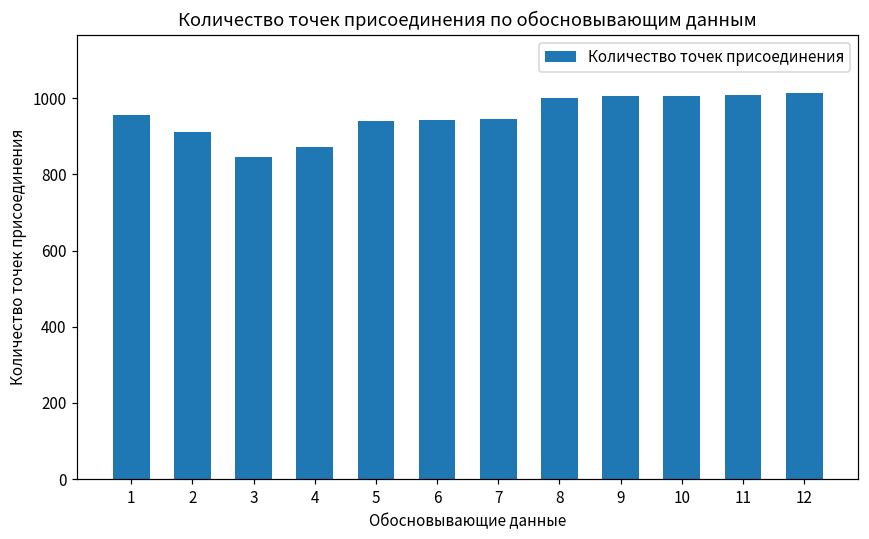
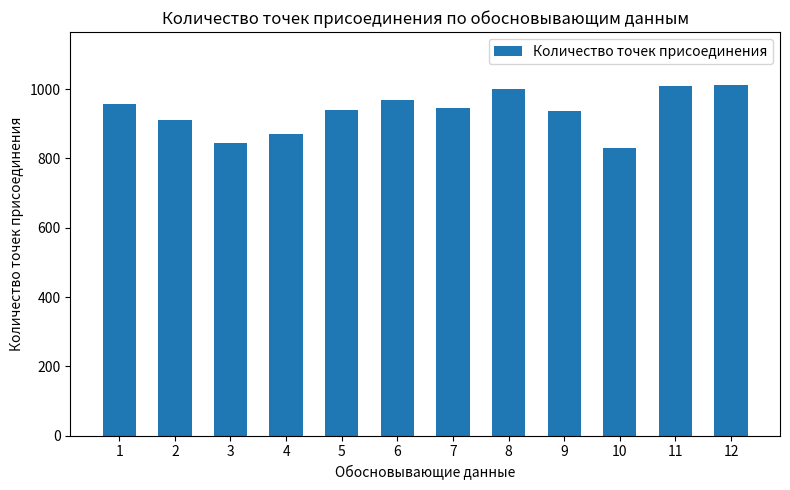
  {
    "1": 960,
    "2": 910,
    "3": 850,
    "4": 870,
    "5": 940,
-   "6": 940,
+   "6": 970,
    "7": 950,
    "8": 1000,
-   "9": 1010,
-   "10": 1010,
+   "9": 940,
+   "10": 830,
    "11": 1010,
    "12": 1010
  }
